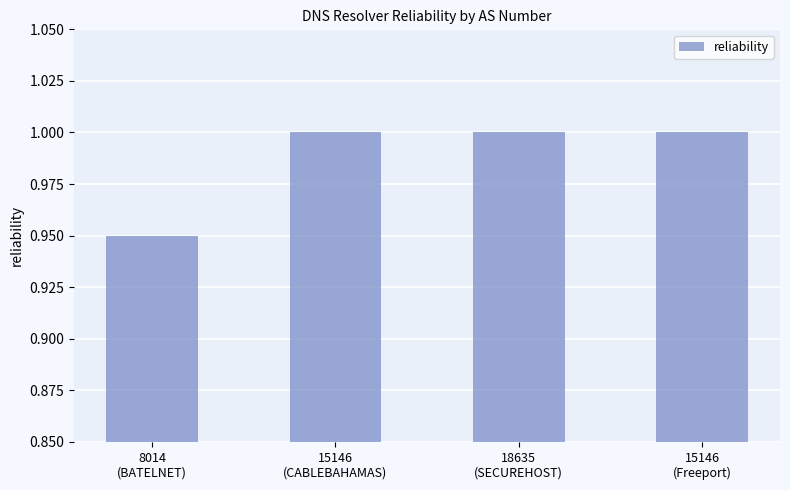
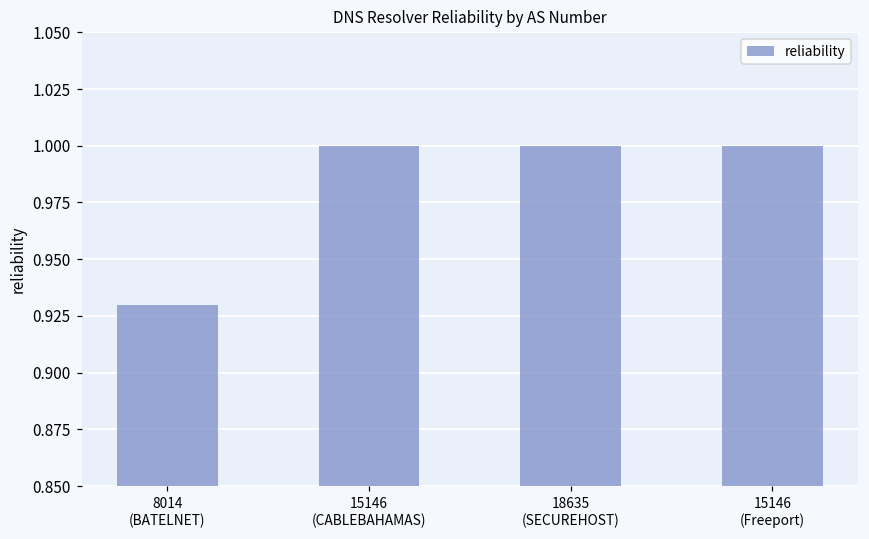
  {
-   "8014 (BATELNET)": 0.95,
+   "8014 (BATELNET)": 0.93,
    "15146 (CABLEBAHAMAS)": 1.00,
    "18635 (SECUREHOST)": 1.00,
    "15146 (Freeport)": 1.00
  }
